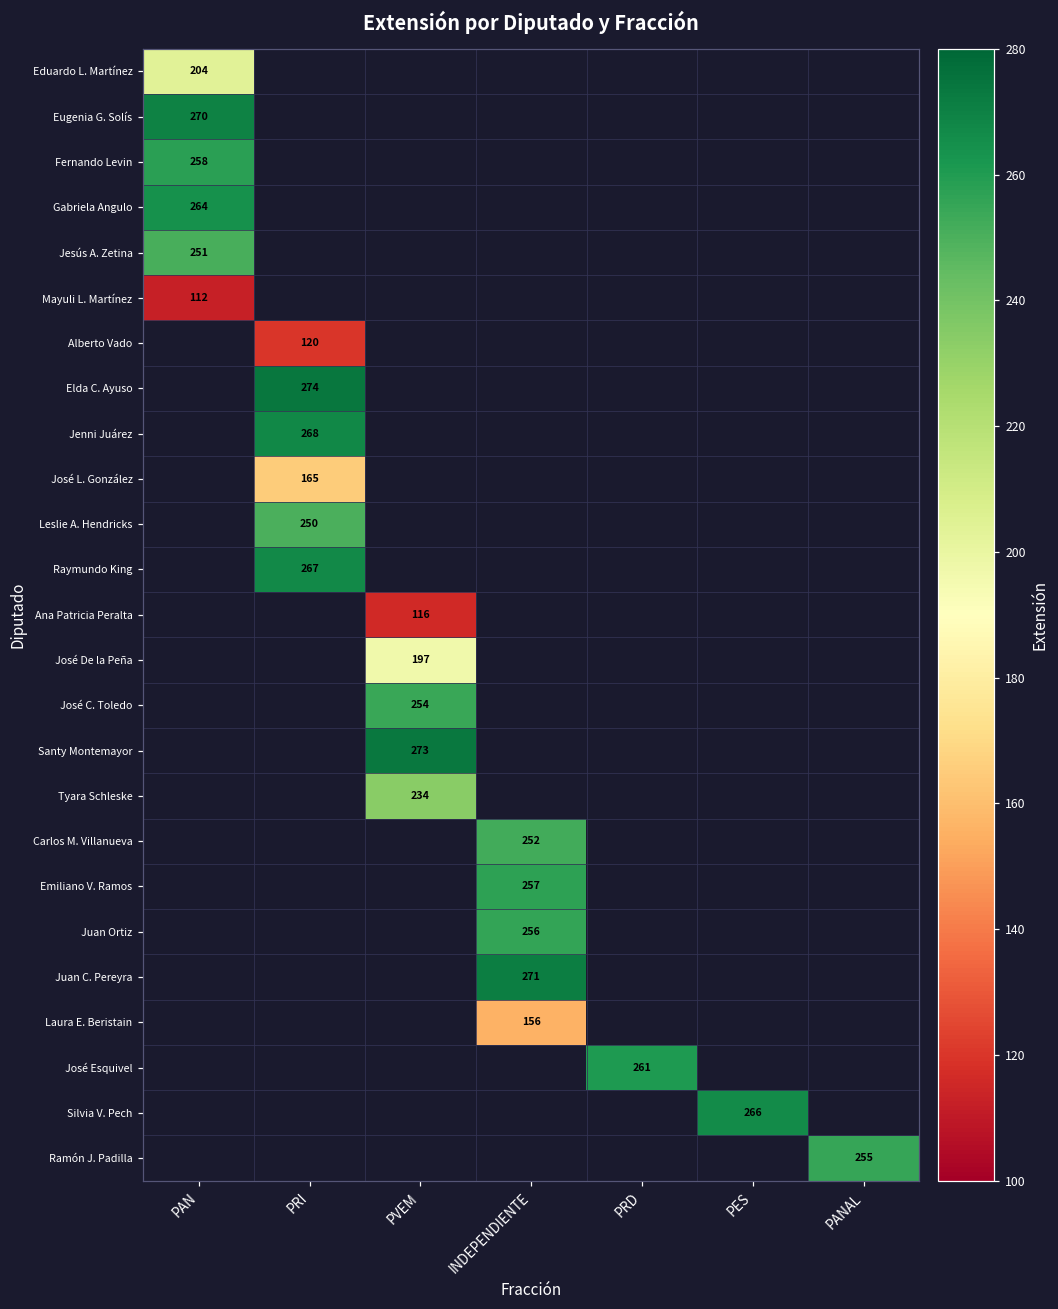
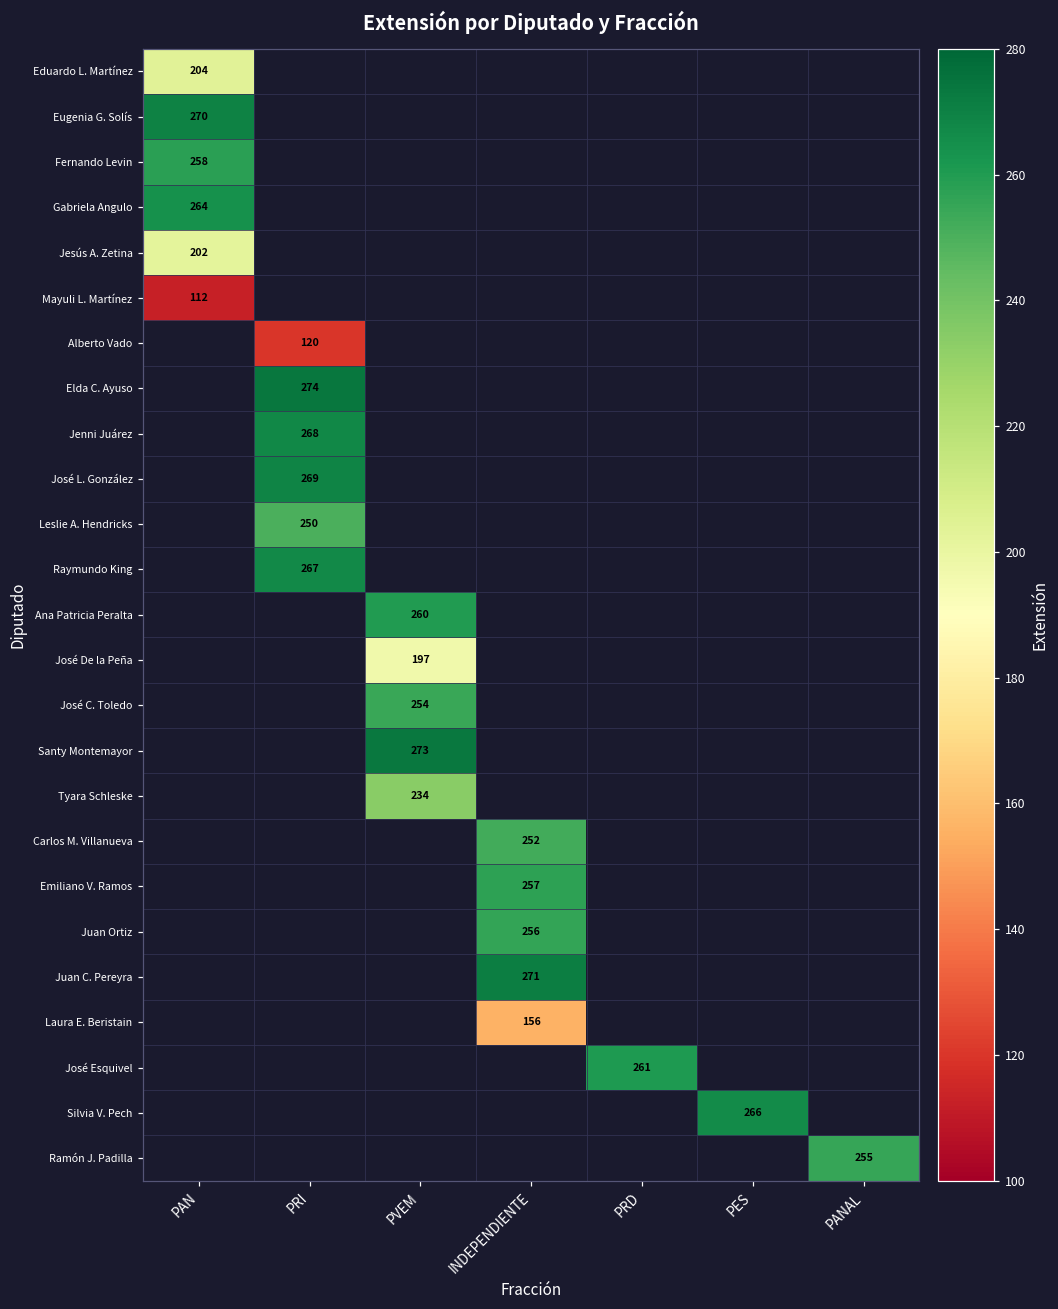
  {
    "Eduardo L. Martínez": {
      "PAN": 204
    },
    "Eugenia G. Solís": {
      "PAN": 270
    },
    "Fernando Levin": {
      "PAN": 258
    },
    "Gabriela Angulo": {
      "PAN": 264
    },
    "Jesús A. Zetina": {
-     "PAN": 251
+     "PAN": 202
    },
    "Mayuli L. Martínez": {
      "PAN": 112
    },
    "Alberto Vado": {
      "PRI": 120
    },
    "Elda C. Ayuso": {
      "PRI": 274
    },
    "Jenni Juárez": {
      "PRI": 268
    },
    "José L. González": {
-     "PRI": 165
+     "PRI": 269
    },
    "Leslie A. Hendricks": {
      "PRI": 250
    },
    "Raymundo King": {
      "PRI": 267
    },
    "Ana Patricia Peralta": {
-     "PVEM": 116
+     "PVEM": 260
    },
    "José De la Peña": {
      "PVEM": 197
    },
    "José C. Toledo": {
      "PVEM": 254
    },
    "Santy Montemayor": {
      "PVEM": 273
    },
    "Tyara Schleske": {
      "PVEM": 234
    },
    "Carlos M. Villanueva": {
      "INDEPENDIENTE": 252
    },
    "Emiliano V. Ramos": {
      "INDEPENDIENTE": 257
    },
    "Juan Ortiz": {
      "INDEPENDIENTE": 256
    },
    "Juan C. Pereyra": {
      "INDEPENDIENTE": 271
    },
    "Laura E. Beristain": {
      "INDEPENDIENTE": 156
    },
    "José Esquivel": {
      "PRD": 261
    },
    "Silvia V. Pech": {
      "PES": 266
    },
    "Ramón J. Padilla": {
      "PANAL": 255
    }
  }
